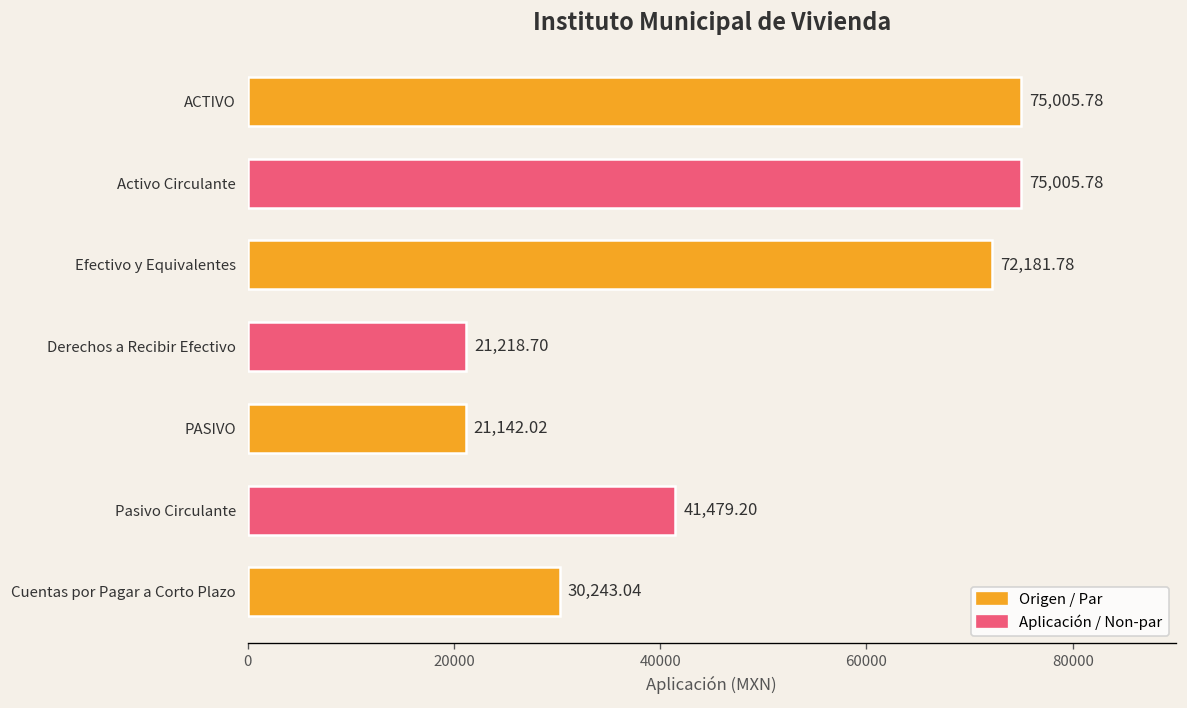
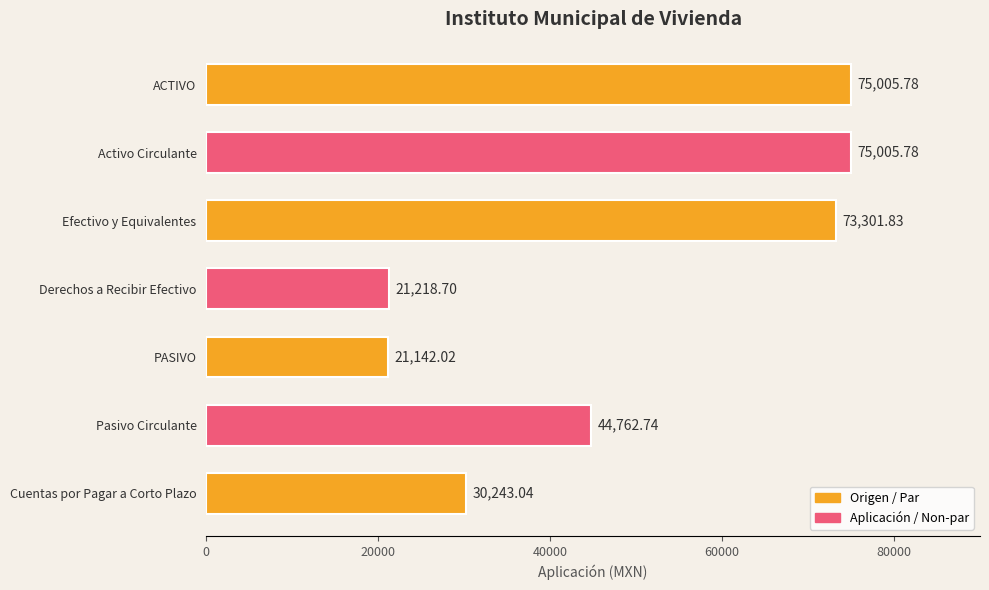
  {
    "ACTIVO": "75,005.78",
    "Activo Circulante": "75,005.78",
-   "Efectivo y Equivalentes": "72,181.78",
+   "Efectivo y Equivalentes": "73,301.83",
    "Derechos a Recibir Efectivo": "21,218.70",
    "PASIVO": "21,142.02",
-   "Pasivo Circulante": "41,479.20",
+   "Pasivo Circulante": "44,762.74",
    "Cuentas por Pagar a Corto Plazo": "30,243.04"
  }
